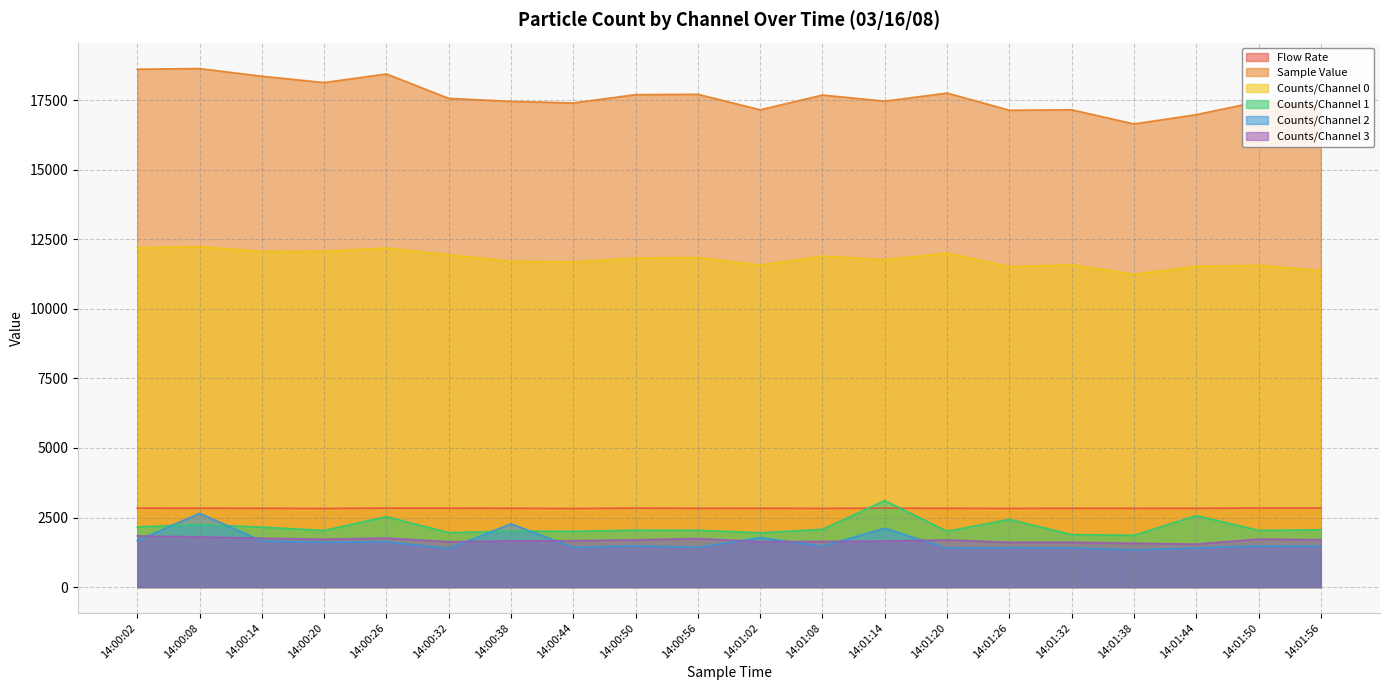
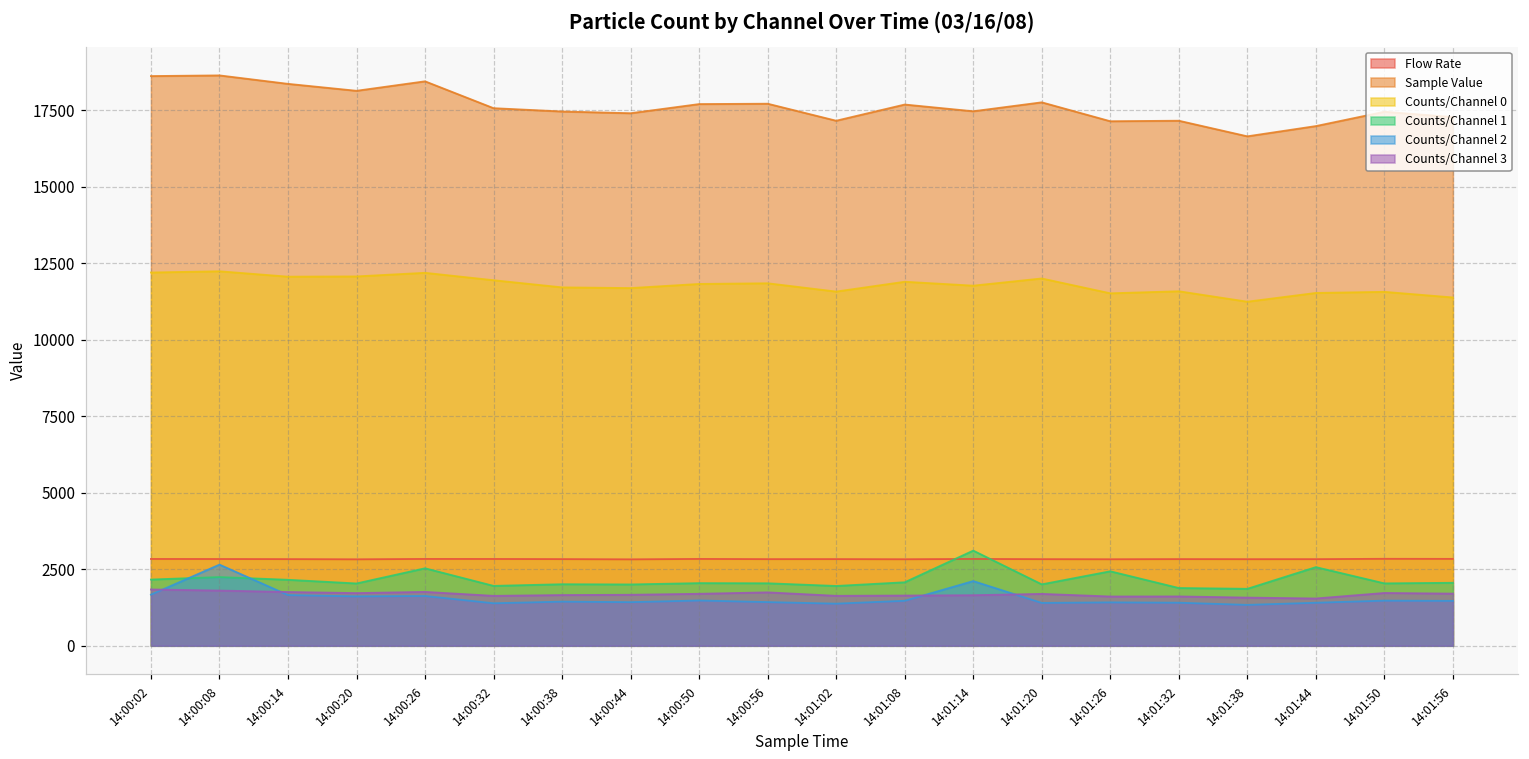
  {
    "Counts/Channel 1": {
      "14:00:02": 2200,
      "14:00:08": 2200,
      "14:00:14": 2200,
      "14:00:20": 2000,
      "14:00:26": 2500,
      "14:00:32": 2000,
      "14:00:38": 2000,
      "14:00:44": 2000,
      "14:00:50": 2000,
      "14:00:56": 2000,
      "14:01:02": 2000,
      "14:01:08": 2100,
      "14:01:14": 3100,
      "14:01:20": 2000,
      "14:01:26": 2400,
      "14:01:32": 1900,
      "14:01:38": 1900,
      "14:01:44": 2600,
      "14:01:50": 2000,
      "14:01:56": 2100
    },
    "Counts/Channel 2": {
      "14:00:02": 1700,
      "14:00:08": 2700,
      "14:00:14": 1700,
      "14:00:20": 1600,
      "14:00:26": 1600,
      "14:00:32": 1400,
-     "14:00:38": 2300,
+     "14:00:38": 1400,
      "14:00:44": 1400,
      "14:00:50": 1500,
      "14:00:56": 1400,
-     "14:01:02": 1800,
+     "14:01:02": 1400,
      "14:01:08": 1500,
      "14:01:14": 2100,
      "14:01:20": 1400,
      "14:01:26": 1400,
      "14:01:32": 1400,
      "14:01:38": 1300,
      "14:01:44": 1400,
      "14:01:50": 1500,
      "14:01:56": 1500
    },
    "Counts/Channel 3": {
      "14:00:02": 1800,
      "14:00:08": 1800,
      "14:00:14": 1800,
      "14:00:20": 1700,
      "14:00:26": 1800,
      "14:00:32": 1600,
      "14:00:38": 1700,
      "14:00:44": 1700,
      "14:00:50": 1700,
      "14:00:56": 1700,
      "14:01:02": 1600,
      "14:01:08": 1600,
      "14:01:14": 1700,
      "14:01:20": 1700,
      "14:01:26": 1600,
      "14:01:32": 1600,
      "14:01:38": 1600,
      "14:01:44": 1500,
      "14:01:50": 1700,
      "14:01:56": 1700
    }
  }
